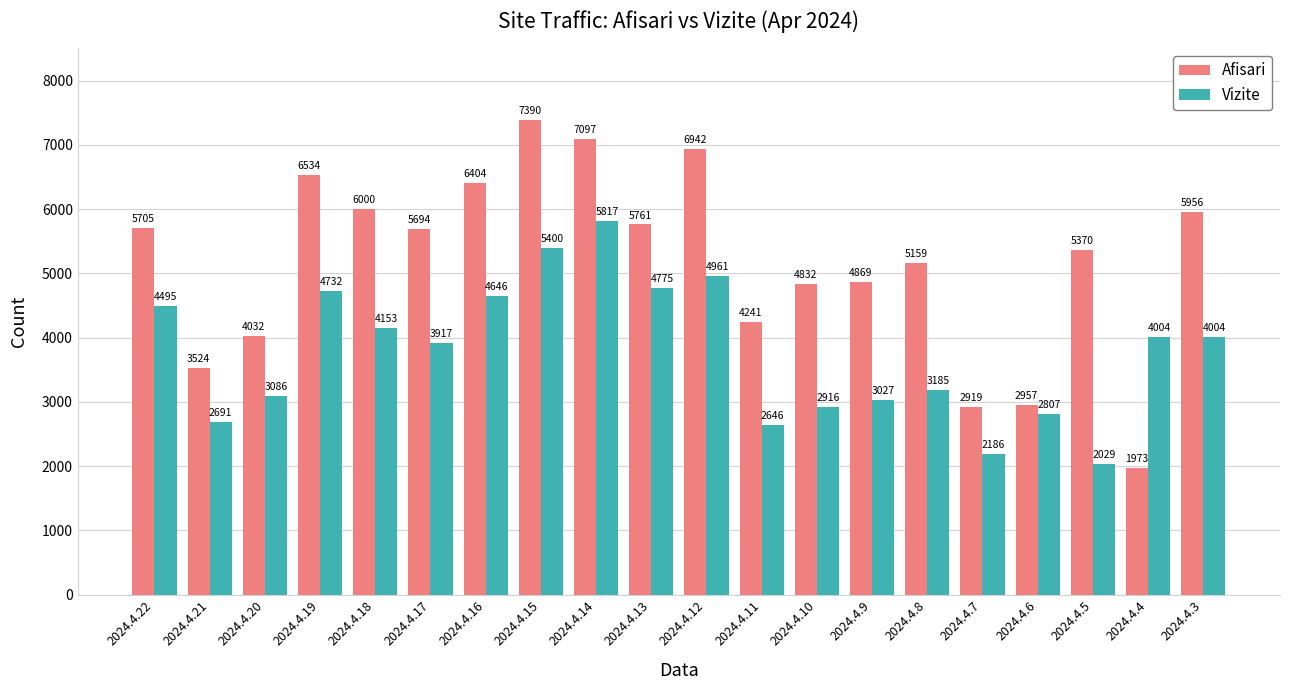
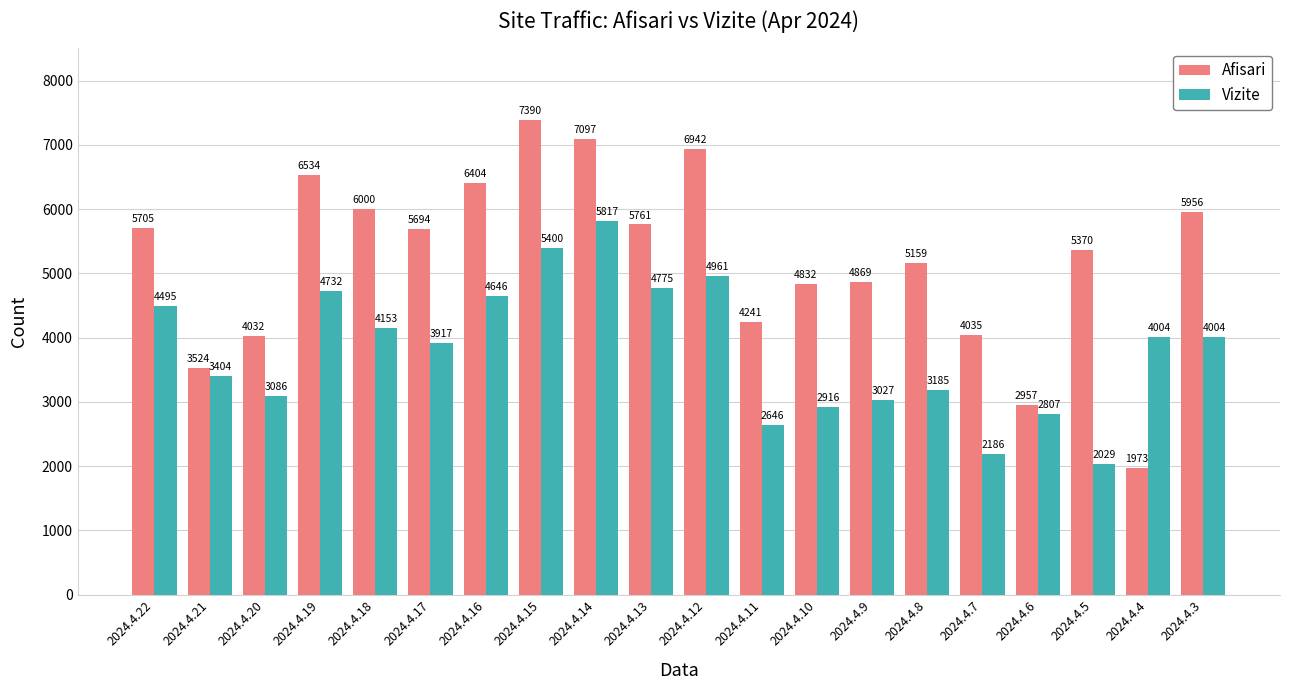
  {
    "Afisari": {
      "2024.4.22": 5705,
      "2024.4.21": 3524,
      "2024.4.20": 4032,
      "2024.4.19": 6534,
      "2024.4.18": 6000,
      "2024.4.17": 5694,
      "2024.4.16": 6404,
      "2024.4.15": 7390,
      "2024.4.14": 7097,
      "2024.4.13": 5761,
      "2024.4.12": 6942,
      "2024.4.11": 4241,
      "2024.4.10": 4832,
      "2024.4.9": 4869,
      "2024.4.8": 5159,
-     "2024.4.7": 2919,
+     "2024.4.7": 4035,
      "2024.4.6": 2957,
      "2024.4.5": 5370,
      "2024.4.4": 1973,
      "2024.4.3": 5956
    },
    "Vizite": {
      "2024.4.22": 4495,
-     "2024.4.21": 2691,
+     "2024.4.21": 3404,
      "2024.4.20": 3086,
      "2024.4.19": 4732,
      "2024.4.18": 4153,
      "2024.4.17": 3917,
      "2024.4.16": 4646,
      "2024.4.15": 5400,
      "2024.4.14": 5817,
      "2024.4.13": 4775,
      "2024.4.12": 4961,
      "2024.4.11": 2646,
      "2024.4.10": 2916,
      "2024.4.9": 3027,
      "2024.4.8": 3185,
      "2024.4.7": 2186,
      "2024.4.6": 2807,
      "2024.4.5": 2029,
      "2024.4.4": 4004,
      "2024.4.3": 4004
    }
  }
